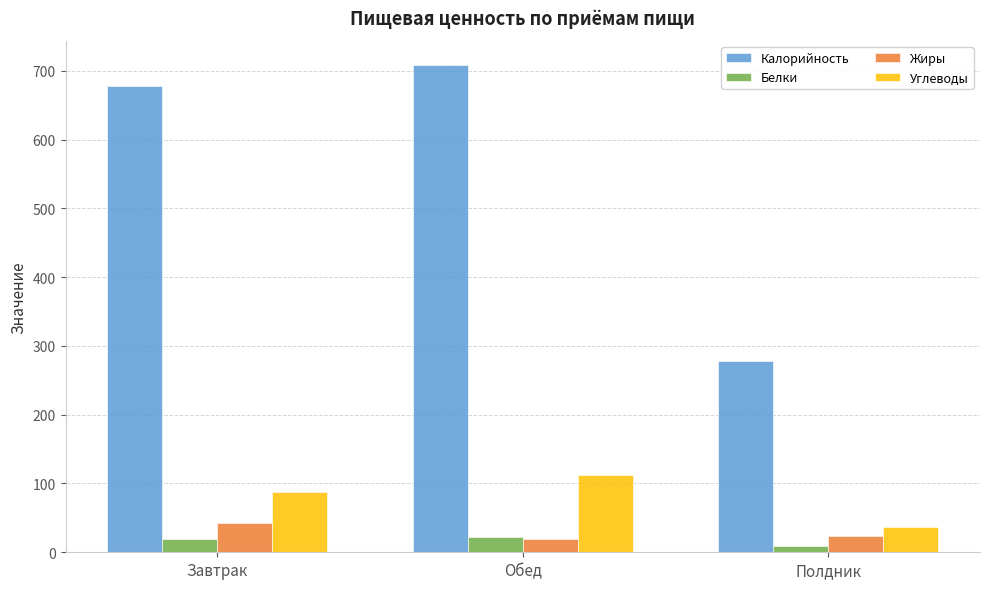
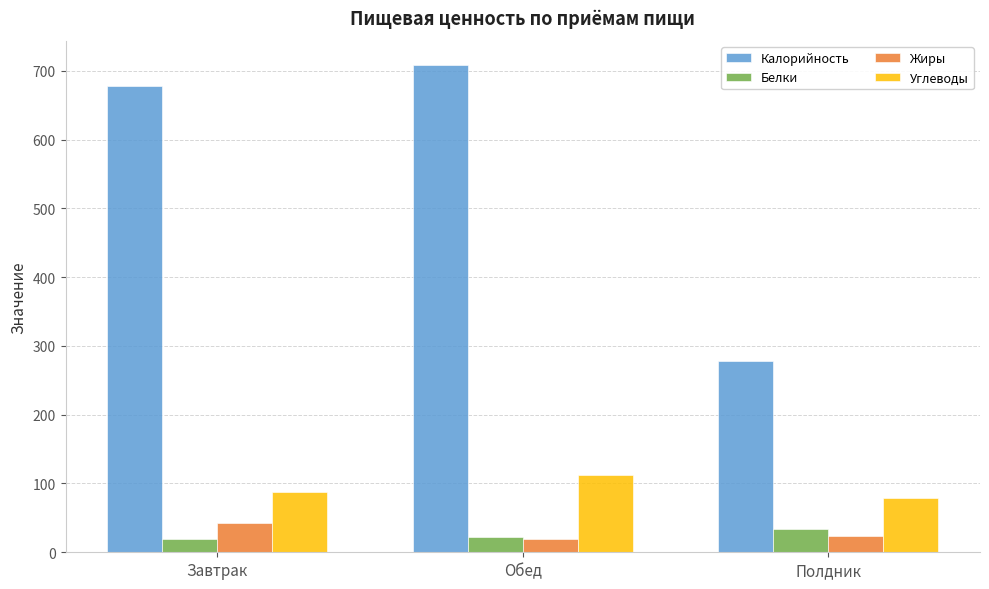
  {
    "Калорийность": {
      "Завтрак": 680,
      "Обед": 710,
      "Полдник": 280
    },
    "Белки": {
      "Завтрак": 20,
      "Обед": 20,
-     "Полдник": 10
+     "Полдник": 30
    },
    "Жиры": {
      "Завтрак": 40,
      "Обед": 20,
      "Полдник": 20
    },
    "Углеводы": {
      "Завтрак": 90,
      "Обед": 110,
-     "Полдник": 40
+     "Полдник": 80
    }
  }
